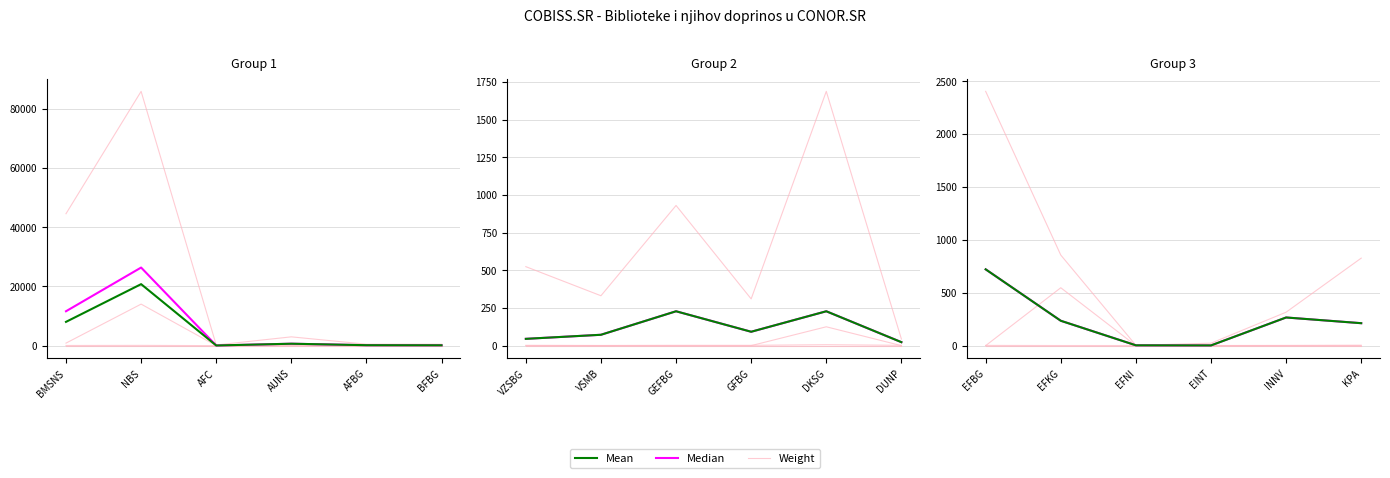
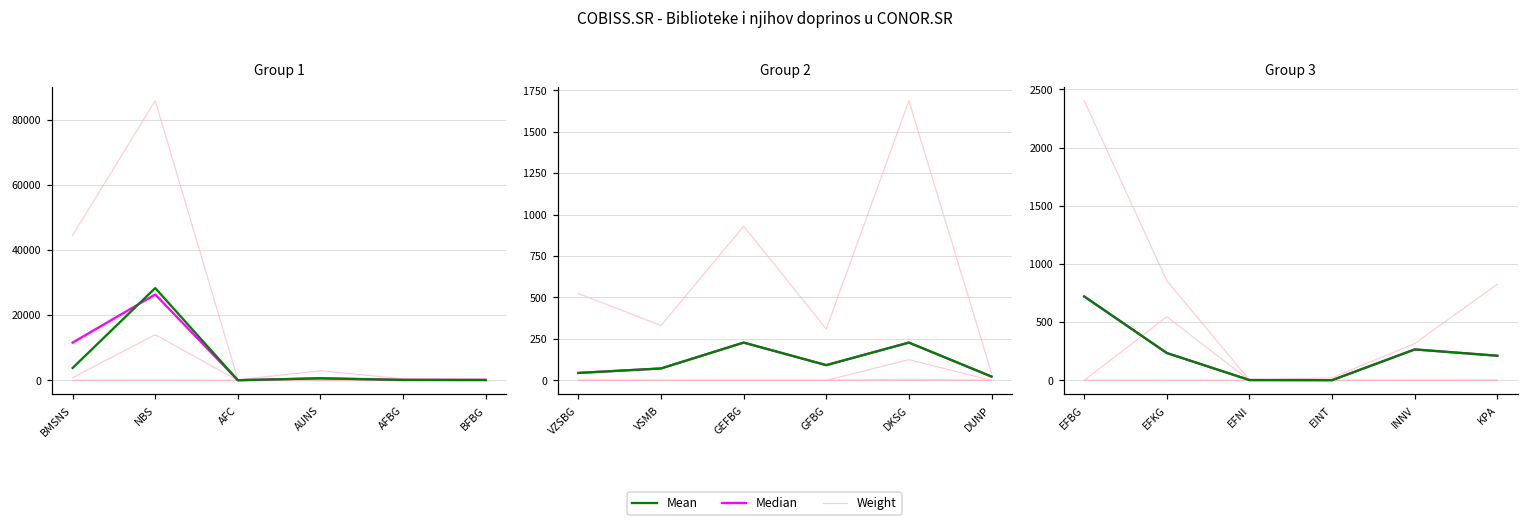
  {
    "Group 1": {
      "Mean": {
-       "BMSNS": 8000,
-       "NBS": 21000
+       "BMSNS": 4000,
+       "NBS": 28000
      },
      "Median": {
        "BMSNS": 12000,
        "NBS": 26000
      }
    }
  }
